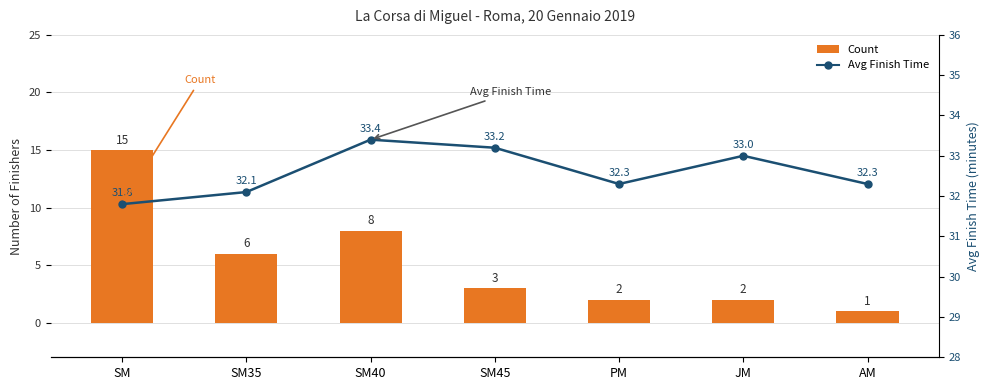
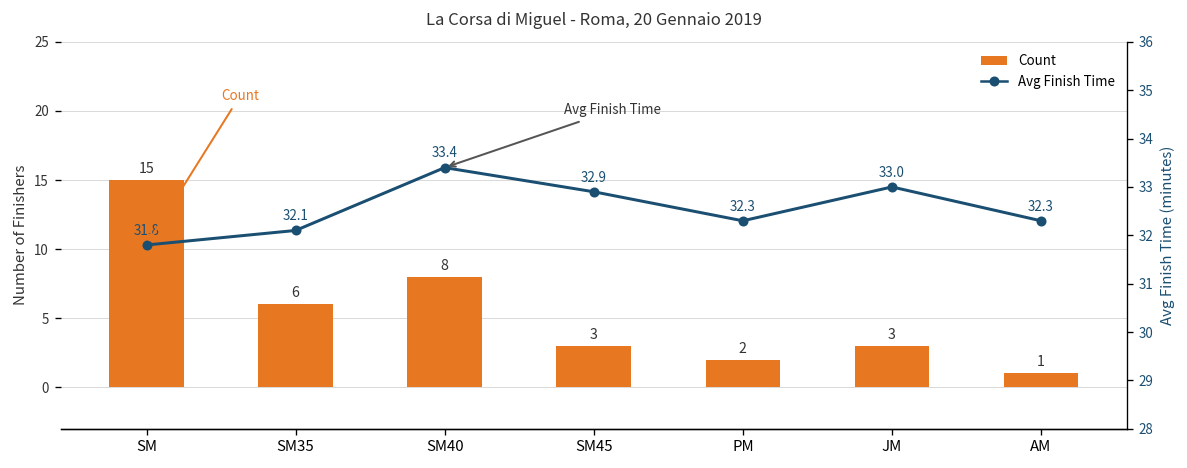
  {
    "Count": {
      "SM35": 6,
      "SM40": 8,
      "SM45": 3,
      "PM": 2,
-     "JM": 2,
+     "JM": 3,
      "AM": 1
    },
    "Avg Finish Time": {
      "SM35": 32.1,
-     "SM45": 33.2,
+     "SM45": 32.9,
      "PM": 32.3,
      "JM": 33.0,
      "AM": 32.3
    }
  }
